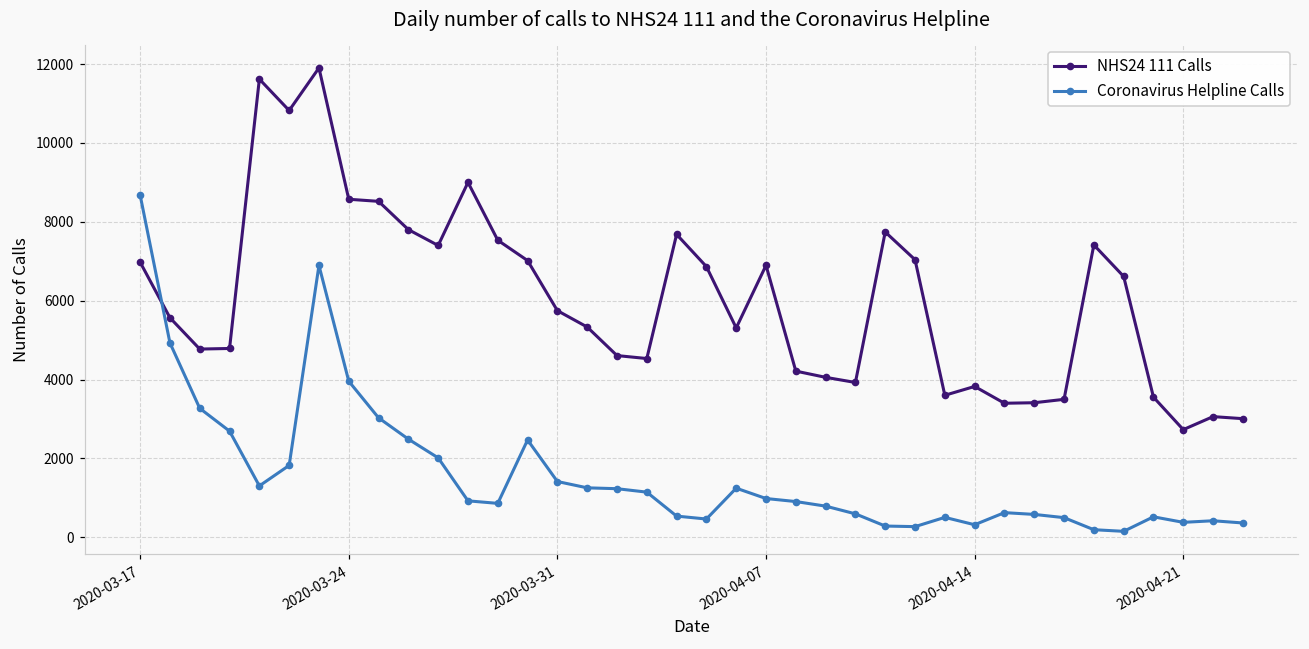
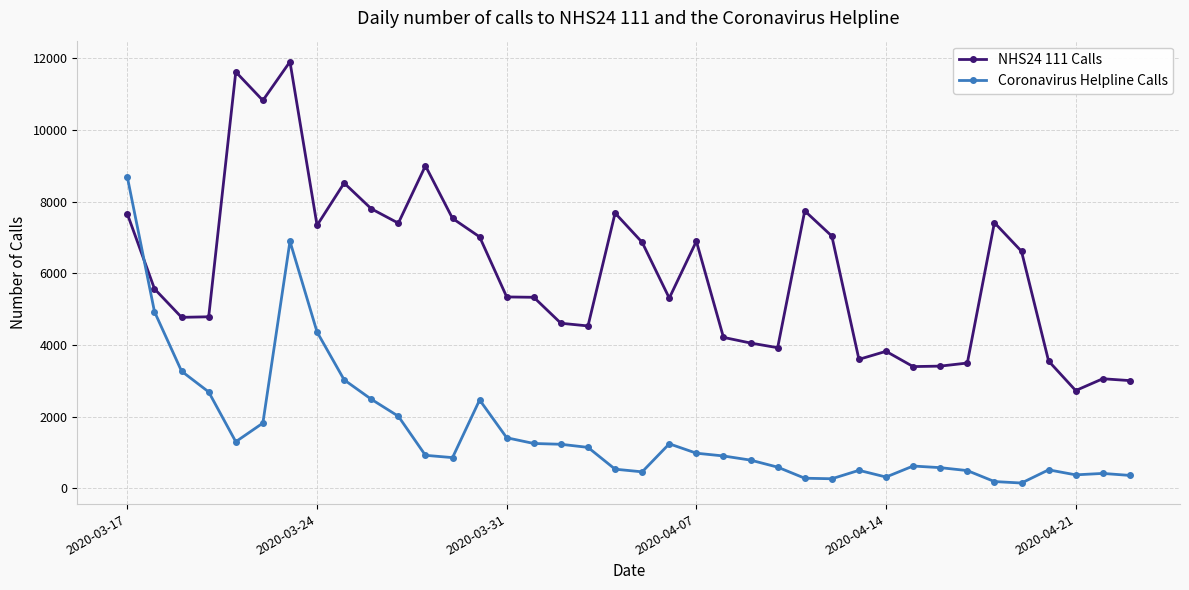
  {
    "NHS24 111 Calls": {
-     "2020-03-17": 7000,
-     "2020-03-24": 8600,
-     "2020-03-31": 5700,
+     "2020-03-17": 7700,
+     "2020-03-24": 7300,
+     "2020-03-31": 5300,
      "2020-04-07": 6900,
      "2020-04-14": 3800,
      "2020-04-21": 2700
    },
    "Coronavirus Helpline Calls": {
      "2020-03-17": 8700,
-     "2020-03-24": 4000,
+     "2020-03-24": 4400,
      "2020-03-31": 1400,
      "2020-04-07": 1000,
      "2020-04-14": 300,
      "2020-04-21": 400
    }
  }
